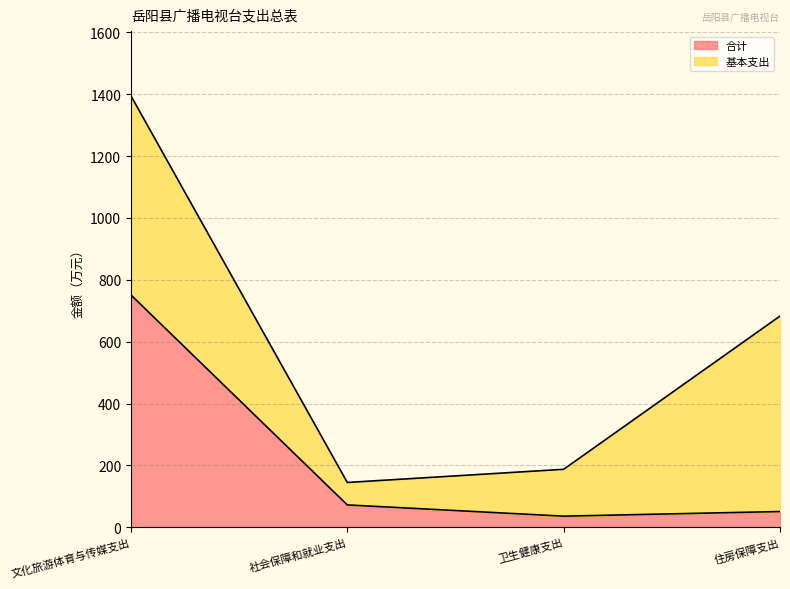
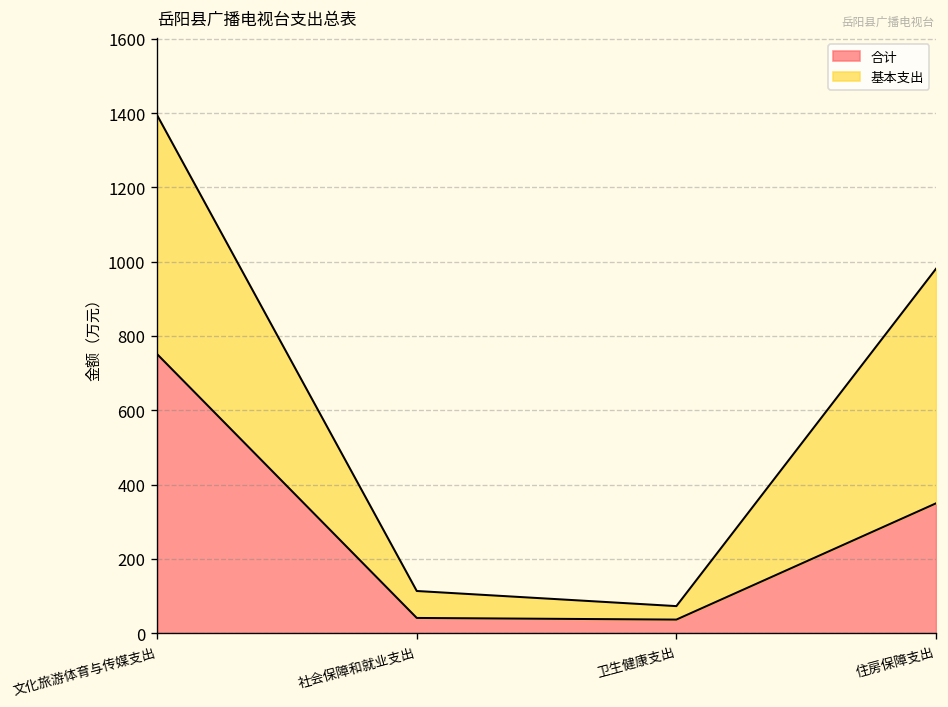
  {
    "合计": {
      "文化旅游体育与传媒支出": 750,
-     "社会保障和就业支出": 70,
+     "社会保障和就业支出": 40,
      "卫生健康支出": 40,
-     "住房保障支出": 50
+     "住房保障支出": 350
    },
    "基本支出": {
      "文化旅游体育与传媒支出": 640,
      "社会保障和就业支出": 70,
-     "卫生健康支出": 150,
+     "卫生健康支出": 40,
      "住房保障支出": 630
    }
  }
